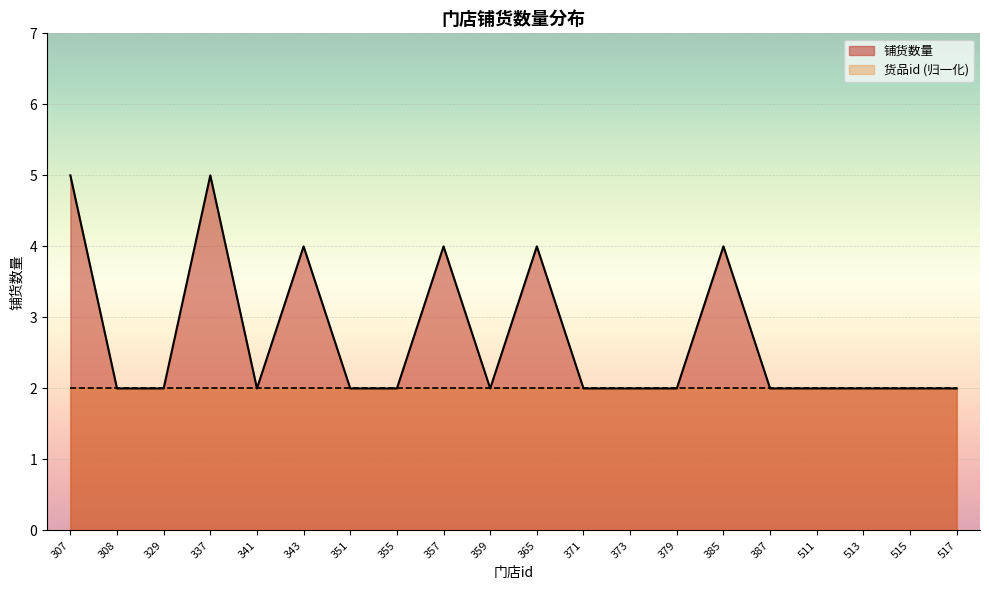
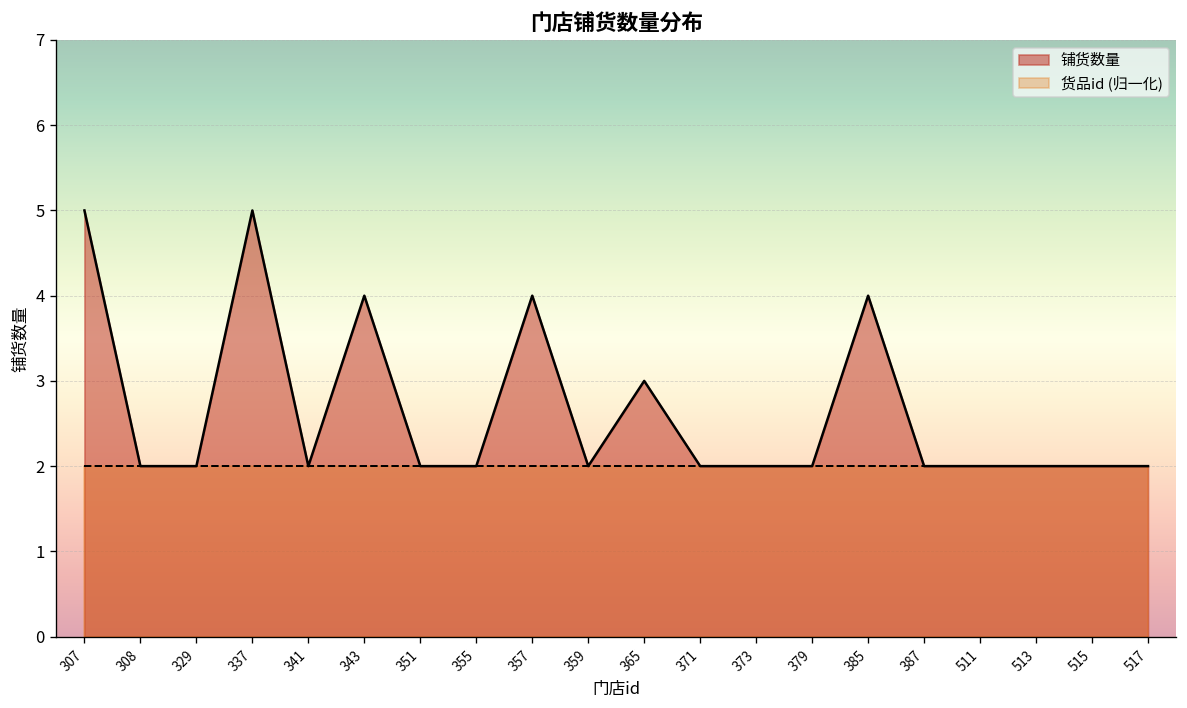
  {
    "铺货数量": {
      "307": 5,
      "337": 5,
      "343": 4,
      "357": 4,
-     "365": 4,
+     "365": 3,
      "385": 4
    },
    "货品id (归一化)": {
      "307": 2,
      "337": 2,
      "343": 2,
      "357": 2,
      "365": 2,
      "385": 2
    }
  }
